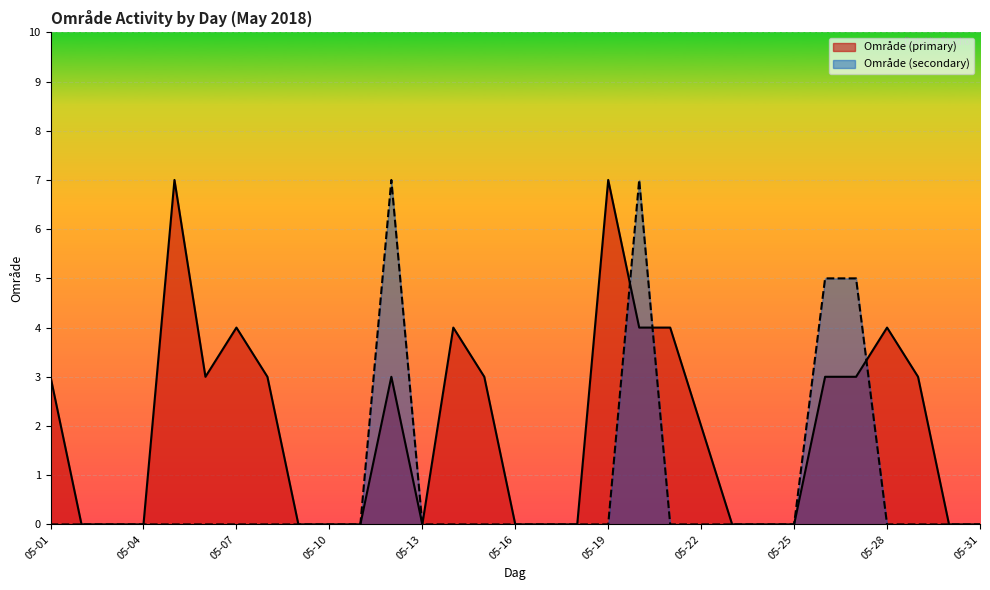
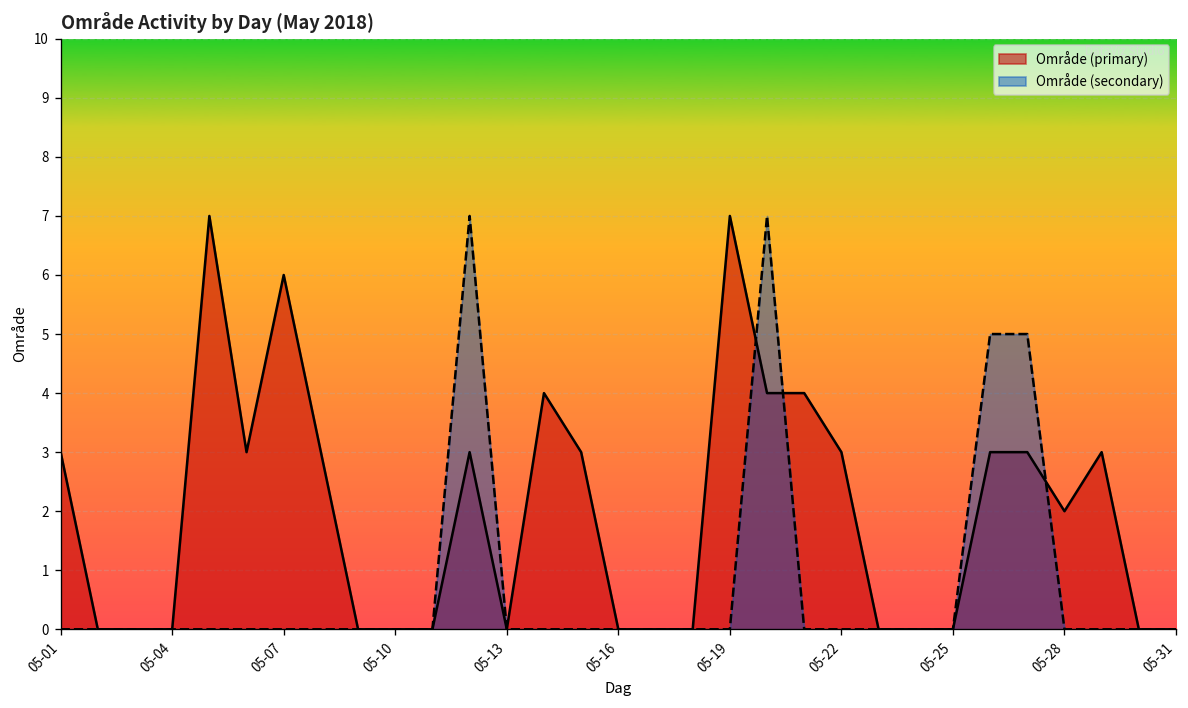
  {
    "Område (primary)": {
      "05-01": 3,
-     "05-07": 4,
+     "05-07": 6,
      "05-19": 7,
-     "05-22": 2,
-     "05-28": 4
+     "05-22": 3,
+     "05-28": 2
    },
    "Område (secondary)": {
      "05-01": 0,
      "05-07": 0,
      "05-19": 0,
      "05-22": 0,
      "05-28": 0
    }
  }
